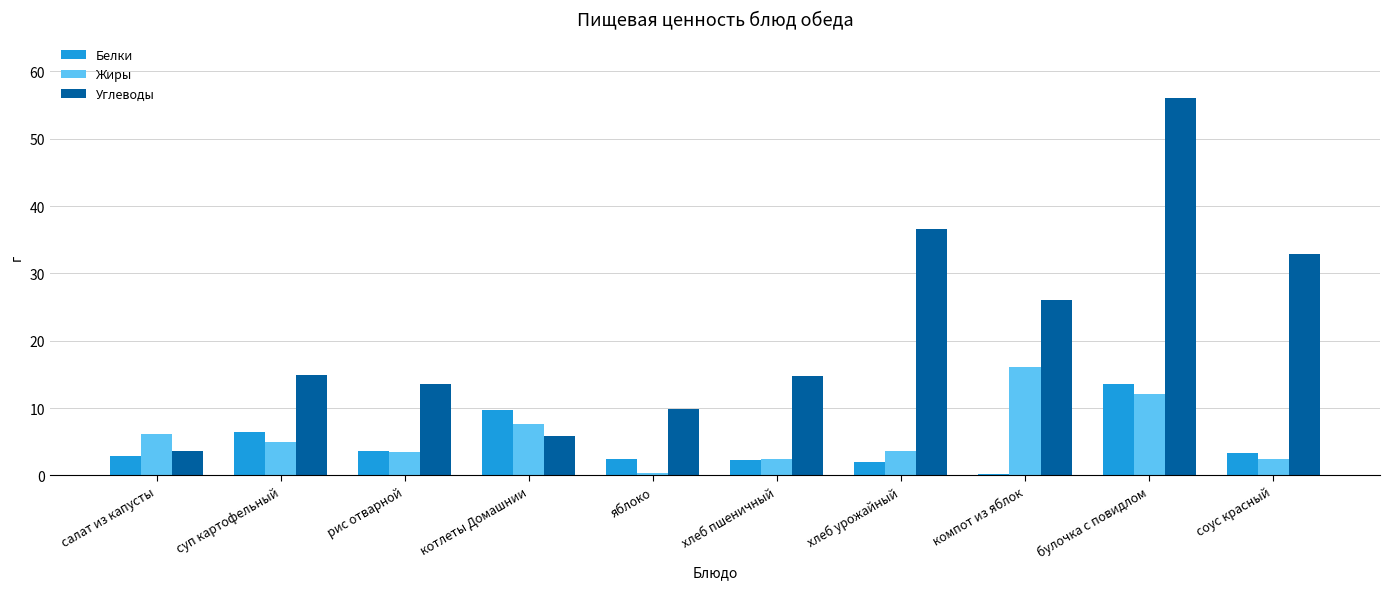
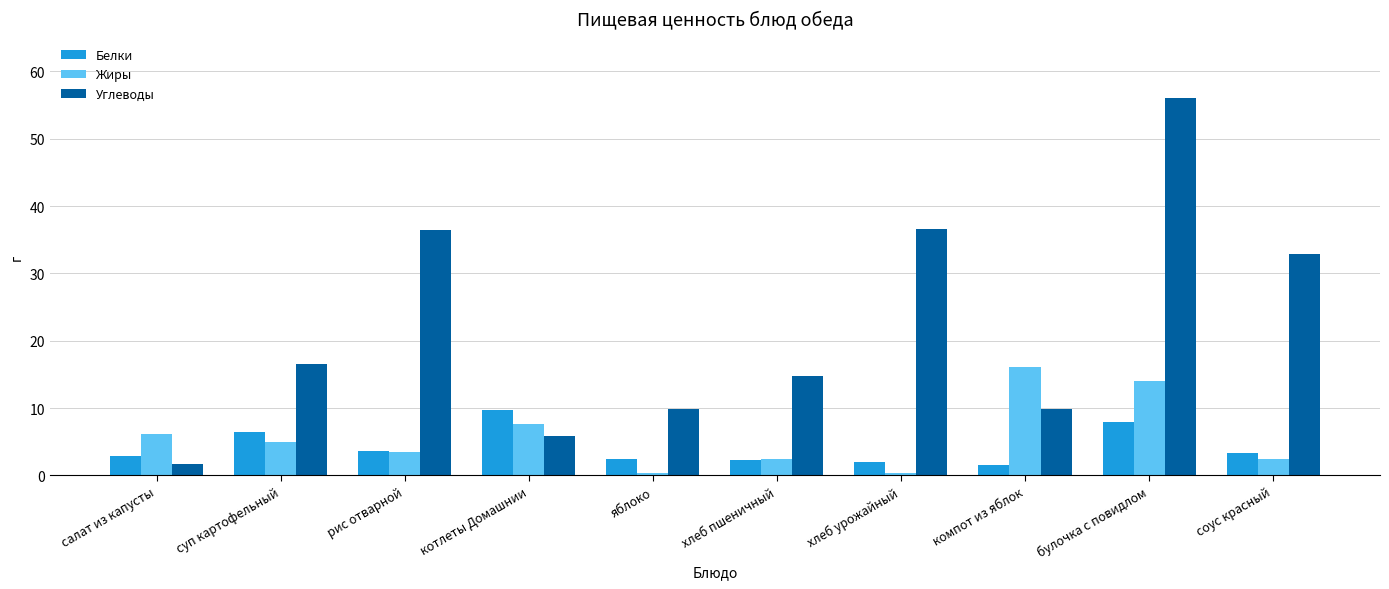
  {
    "Белки": {
      "салат из капусты": 3,
      "суп картофельный": 7,
      "рис отварной": 4,
      "котлеты Домашнии": 10,
      "яблоко": 2,
      "хлеб пшеничный": 2,
      "хлеб урожайный": 2,
-     "компот из яблок": 0,
-     "булочка с повидлом": 14,
+     "компот из яблок": 2,
+     "булочка с повидлом": 8,
      "соус красный": 3
    },
    "Жиры": {
      "салат из капусты": 6,
      "суп картофельный": 5,
      "рис отварной": 4,
      "котлеты Домашнии": 8,
      "яблоко": 0,
      "хлеб пшеничный": 3,
-     "хлеб урожайный": 4,
+     "хлеб урожайный": 0,
      "компот из яблок": 16,
-     "булочка с повидлом": 12,
+     "булочка с повидлом": 14,
      "соус красный": 2
    },
    "Углеводы": {
-     "салат из капусты": 4,
-     "суп картофельный": 15,
-     "рис отварной": 14,
+     "салат из капусты": 2,
+     "суп картофельный": 17,
+     "рис отварной": 36,
      "котлеты Домашнии": 6,
      "яблоко": 10,
      "хлеб пшеничный": 15,
      "хлеб урожайный": 37,
-     "компот из яблок": 26,
+     "компот из яблок": 10,
      "булочка с повидлом": 56,
      "соус красный": 33
    }
  }
